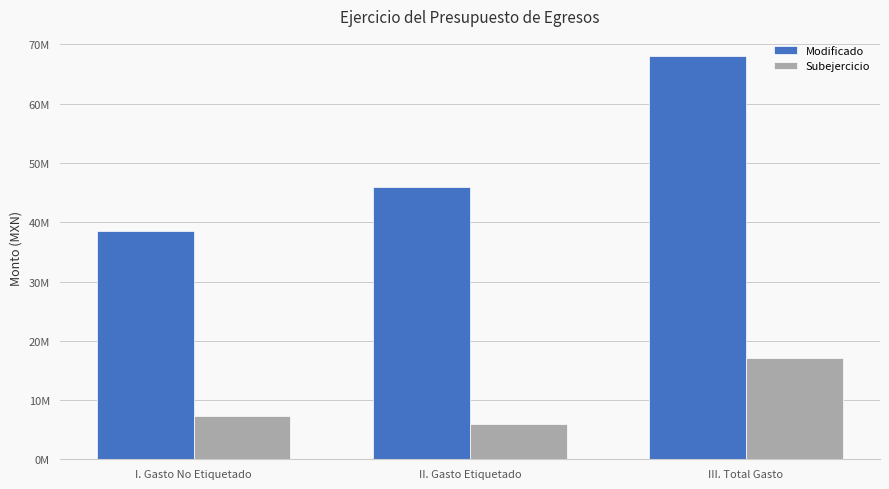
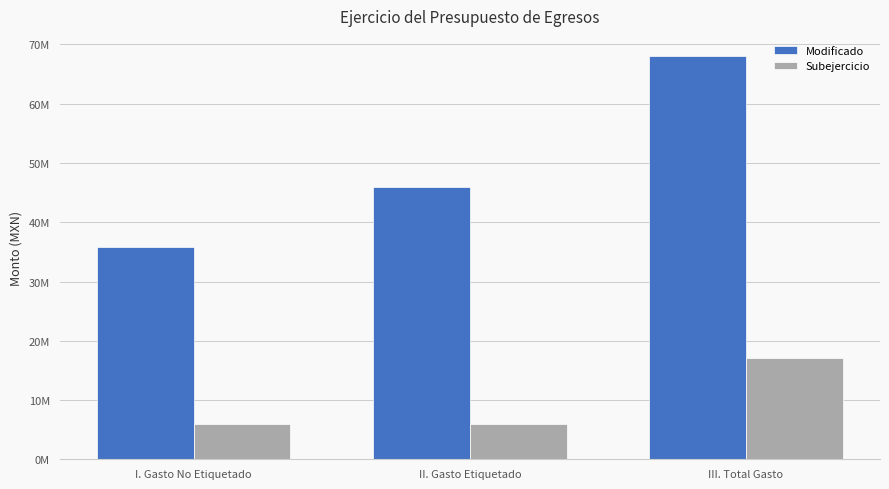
  {
    "Modificado": {
-     "I. Gasto No Etiquetado": 38000000,
+     "I. Gasto No Etiquetado": 36000000,
      "II. Gasto Etiquetado": 46000000,
      "III. Total Gasto": 68000000
    },
    "Subejercicio": {
-     "I. Gasto No Etiquetado": 7000000,
+     "I. Gasto No Etiquetado": 6000000,
      "II. Gasto Etiquetado": 6000000,
      "III. Total Gasto": 17000000
    }
  }
